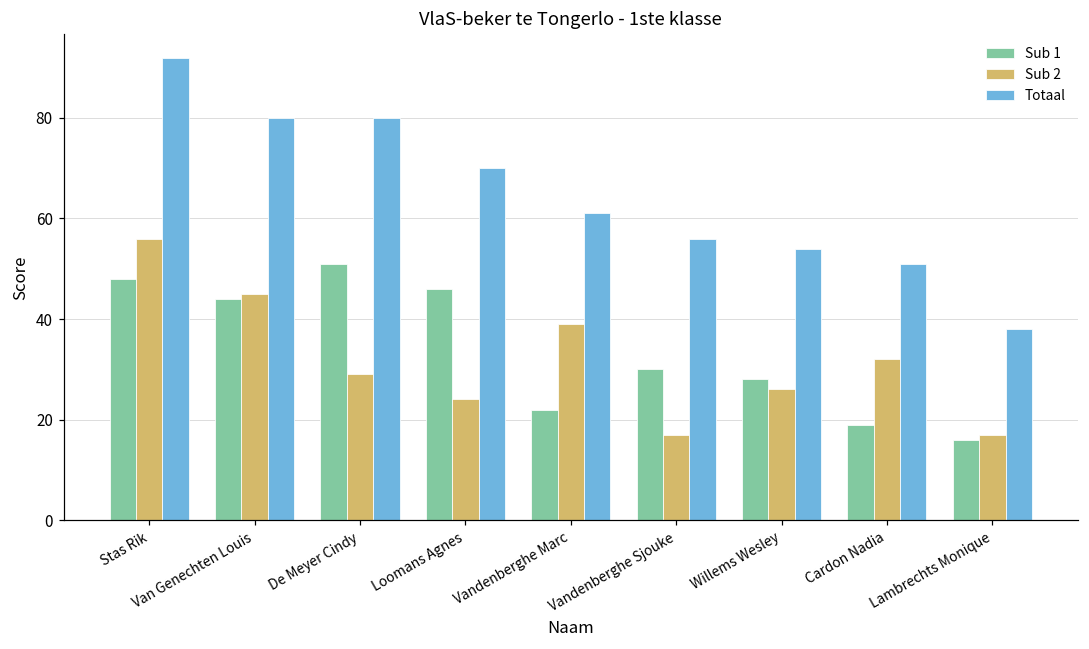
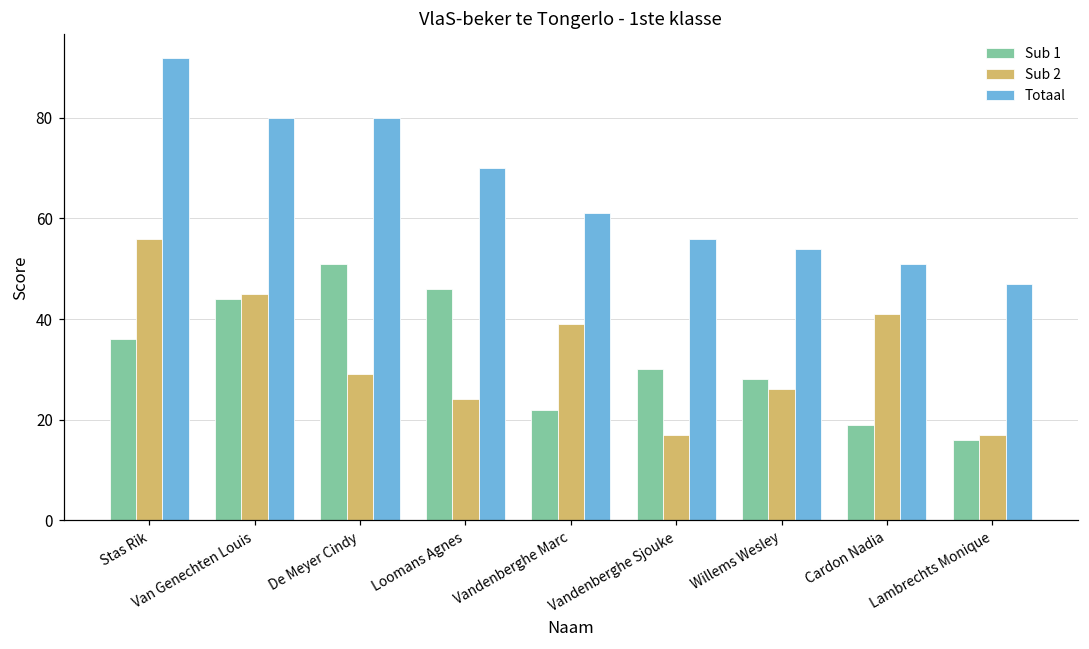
  {
    "Sub 1": {
-     "Stas Rik": 48,
+     "Stas Rik": 36,
      "Van Genechten Louis": 44,
      "De Meyer Cindy": 51,
      "Loomans Agnes": 46,
      "Vandenberghe Marc": 22,
      "Vandenberghe Sjouke": 30,
      "Willems Wesley": 28,
      "Cardon Nadia": 19,
      "Lambrechts Monique": 16
    },
    "Sub 2": {
      "Stas Rik": 56,
      "Van Genechten Louis": 45,
      "De Meyer Cindy": 29,
      "Loomans Agnes": 24,
      "Vandenberghe Marc": 39,
      "Vandenberghe Sjouke": 17,
      "Willems Wesley": 26,
-     "Cardon Nadia": 32,
+     "Cardon Nadia": 41,
      "Lambrechts Monique": 17
    },
    "Totaal": {
      "Stas Rik": 92,
      "Van Genechten Louis": 80,
      "De Meyer Cindy": 80,
      "Loomans Agnes": 70,
      "Vandenberghe Marc": 61,
      "Vandenberghe Sjouke": 56,
      "Willems Wesley": 54,
      "Cardon Nadia": 51,
-     "Lambrechts Monique": 38
+     "Lambrechts Monique": 47
    }
  }
